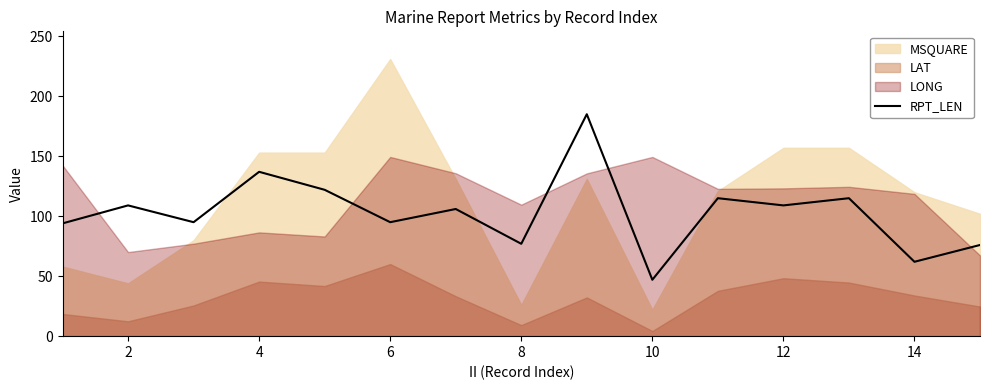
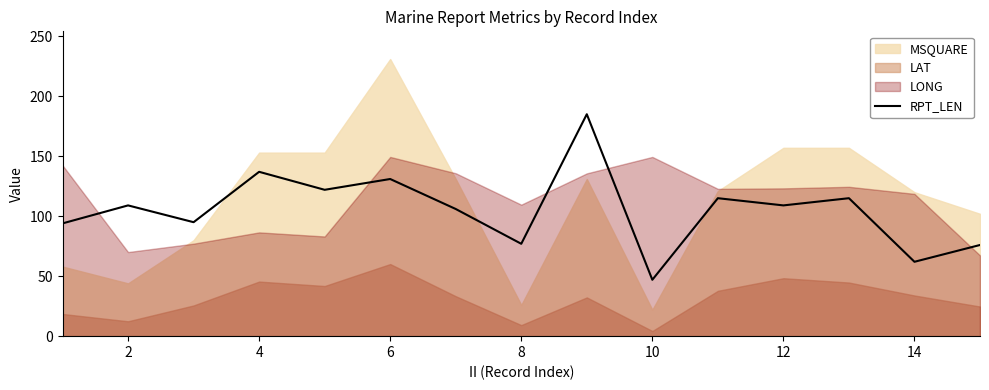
  {
    "RPT_LEN": {
      "2": 109,
      "4": 137,
-     "6": 95,
+     "6": 131,
      "8": 77,
      "10": 47,
      "12": 109,
      "14": 62
    },
    "MSQUARE": {
      "2": 44,
      "4": 153,
      "6": 231,
      "8": 26,
      "10": 22,
      "12": 157
    }
  }
